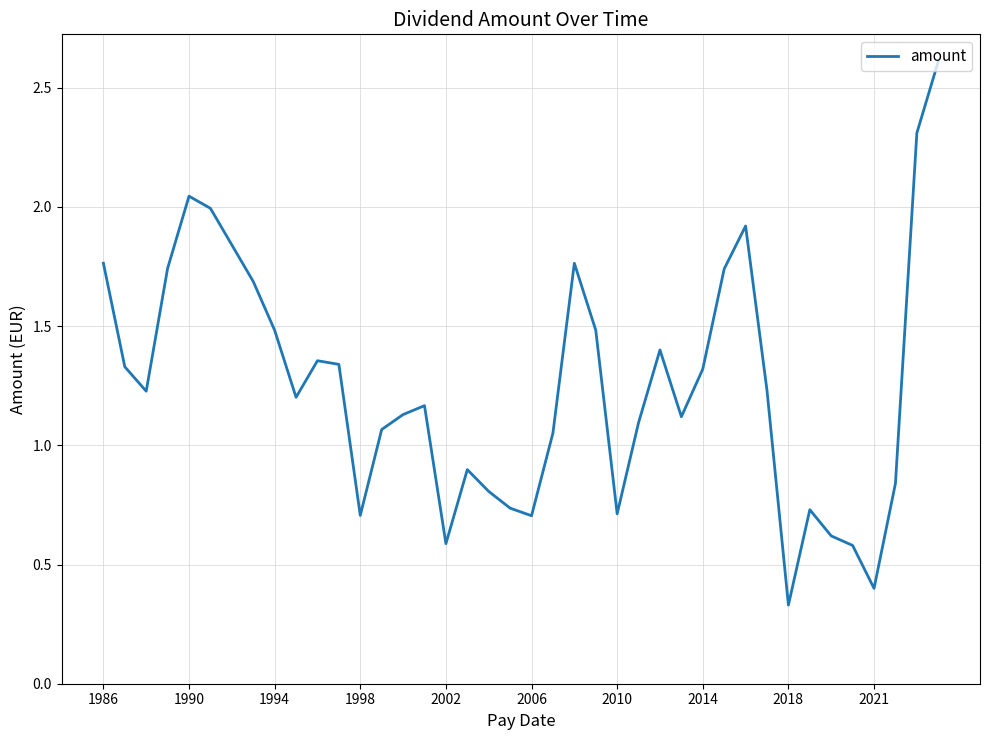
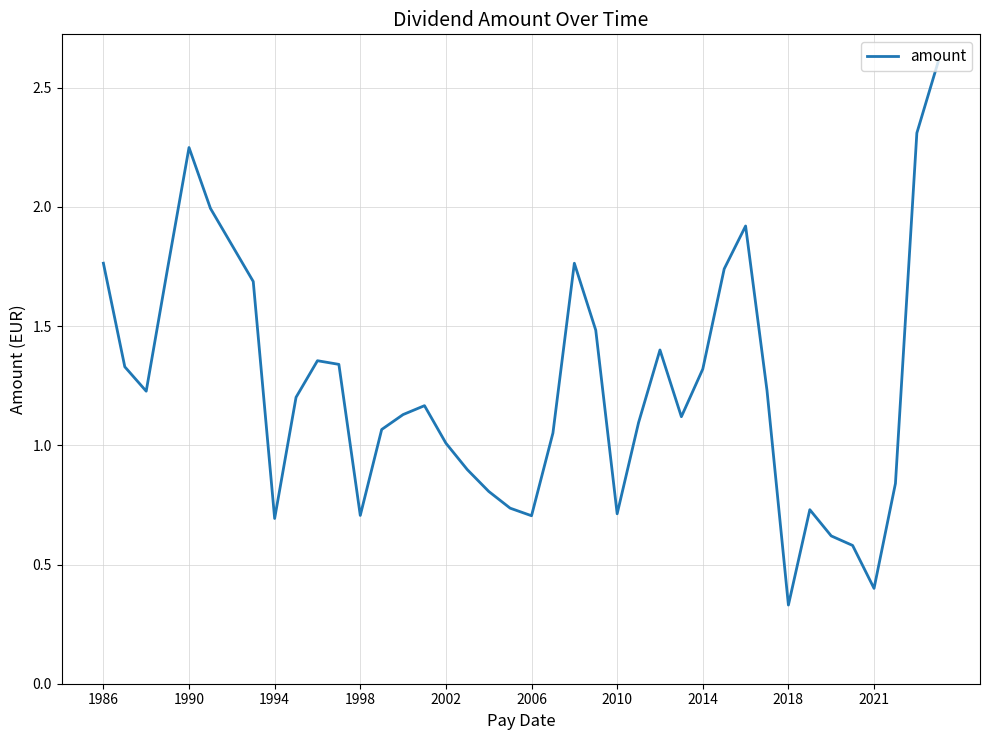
  {
    "1986": 1.76,
-   "1990": 2.05,
-   "1994": 1.48,
+   "1990": 2.25,
+   "1994": 0.69,
    "1998": 0.71,
-   "2002": 0.59,
+   "2002": 1.01,
    "2006": 0.70,
    "2010": 0.71,
    "2014": 1.32,
    "2018": 0.33,
    "2021": 0.40
  }
